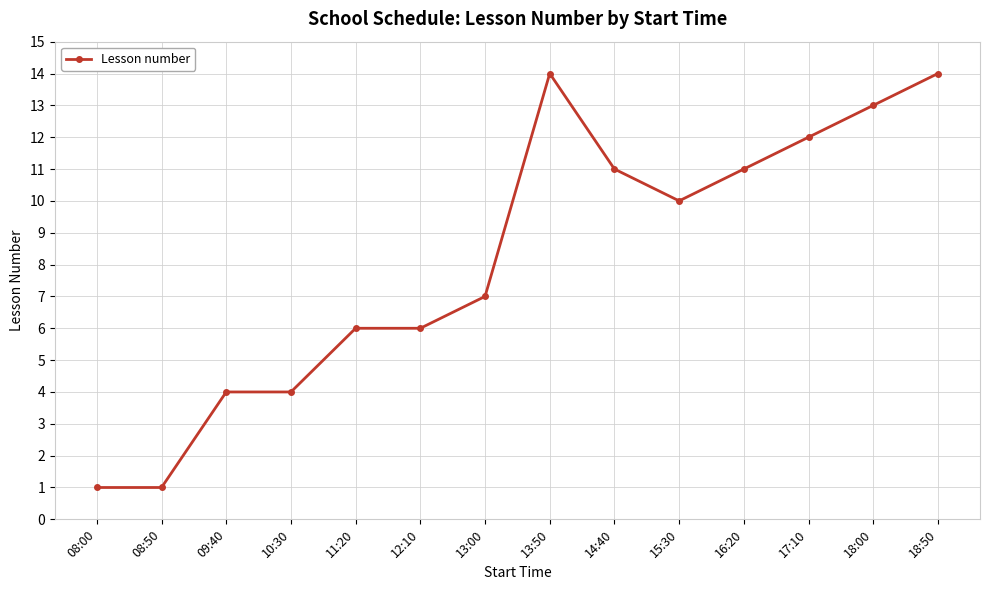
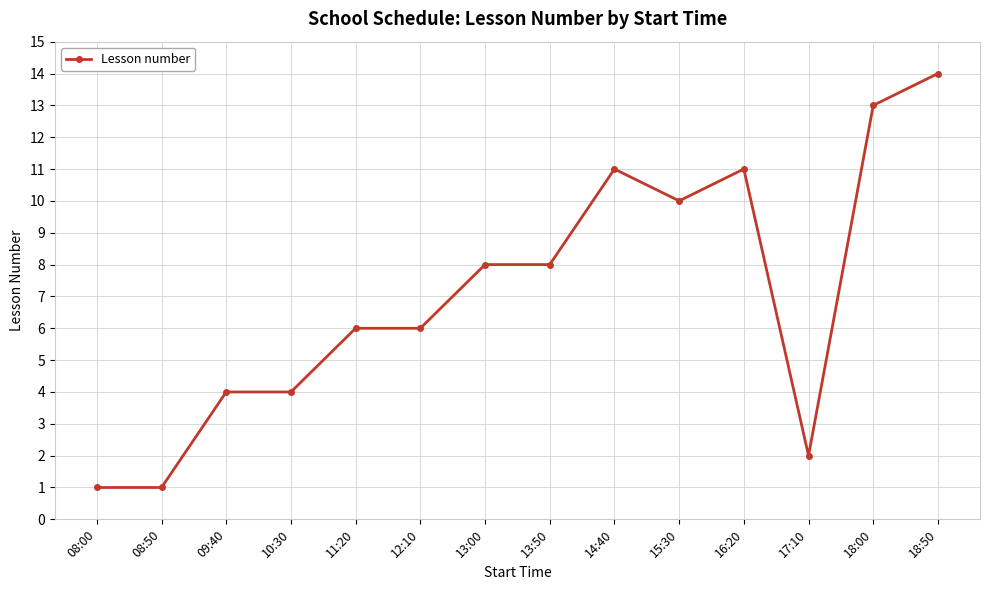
  {
    "08:00": 1,
    "08:50": 1,
    "09:40": 4,
    "10:30": 4,
    "11:20": 6,
    "12:10": 6,
-   "13:00": 7,
-   "13:50": 14,
+   "13:00": 8,
+   "13:50": 8,
    "14:40": 11,
    "15:30": 10,
    "16:20": 11,
-   "17:10": 12,
+   "17:10": 2,
    "18:00": 13,
    "18:50": 14
  }
